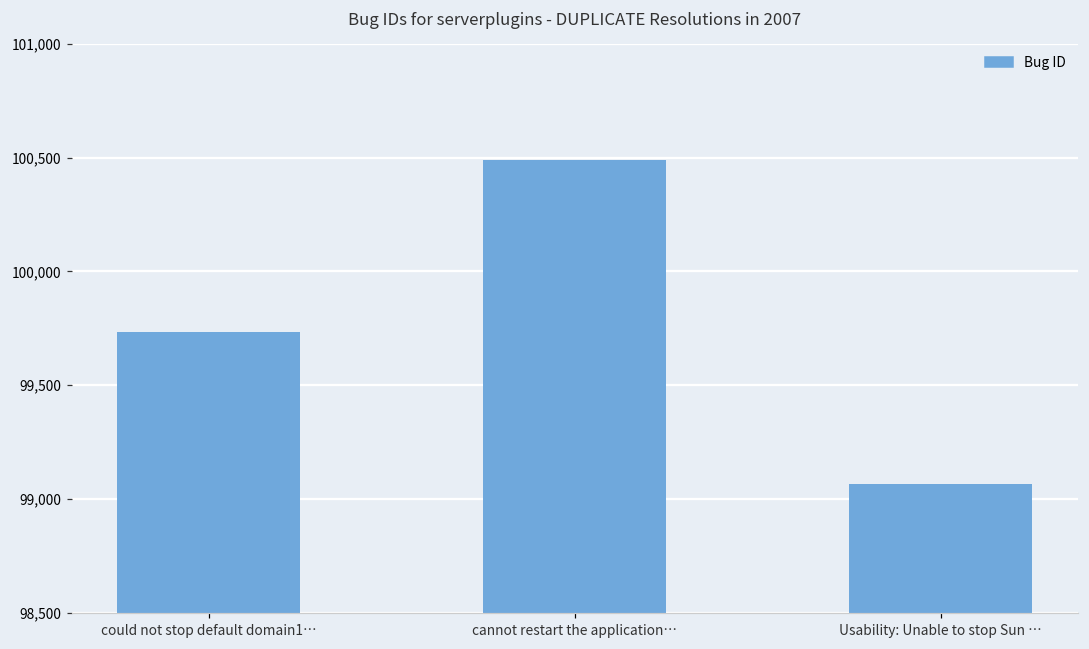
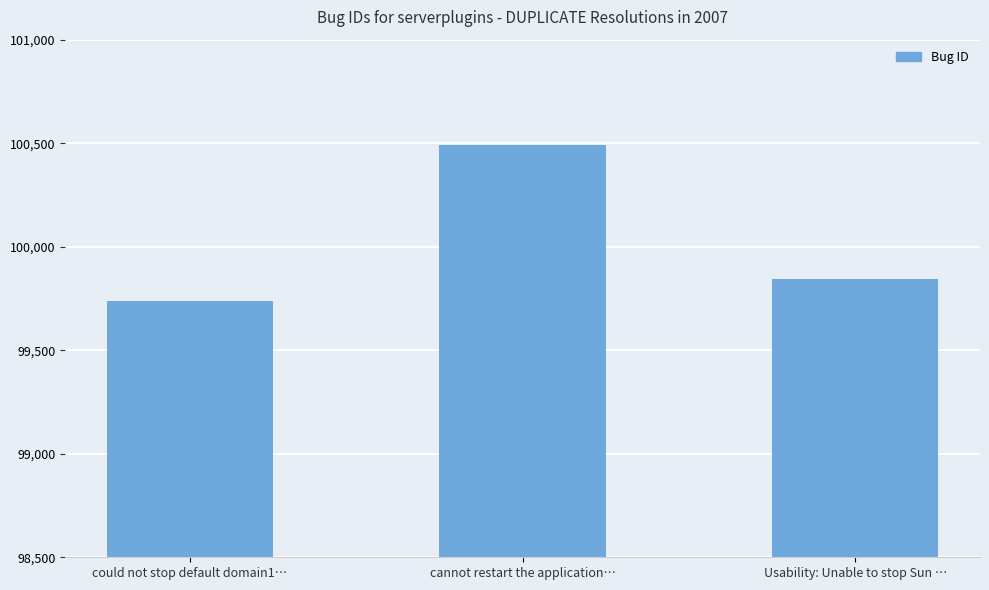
  {
    "could not stop default domain1…": "99,740",
    "cannot restart the application…": "100,490",
-   "Usability: Unable to stop Sun …": "99,070"
+   "Usability: Unable to stop Sun …": "99,840"
  }
